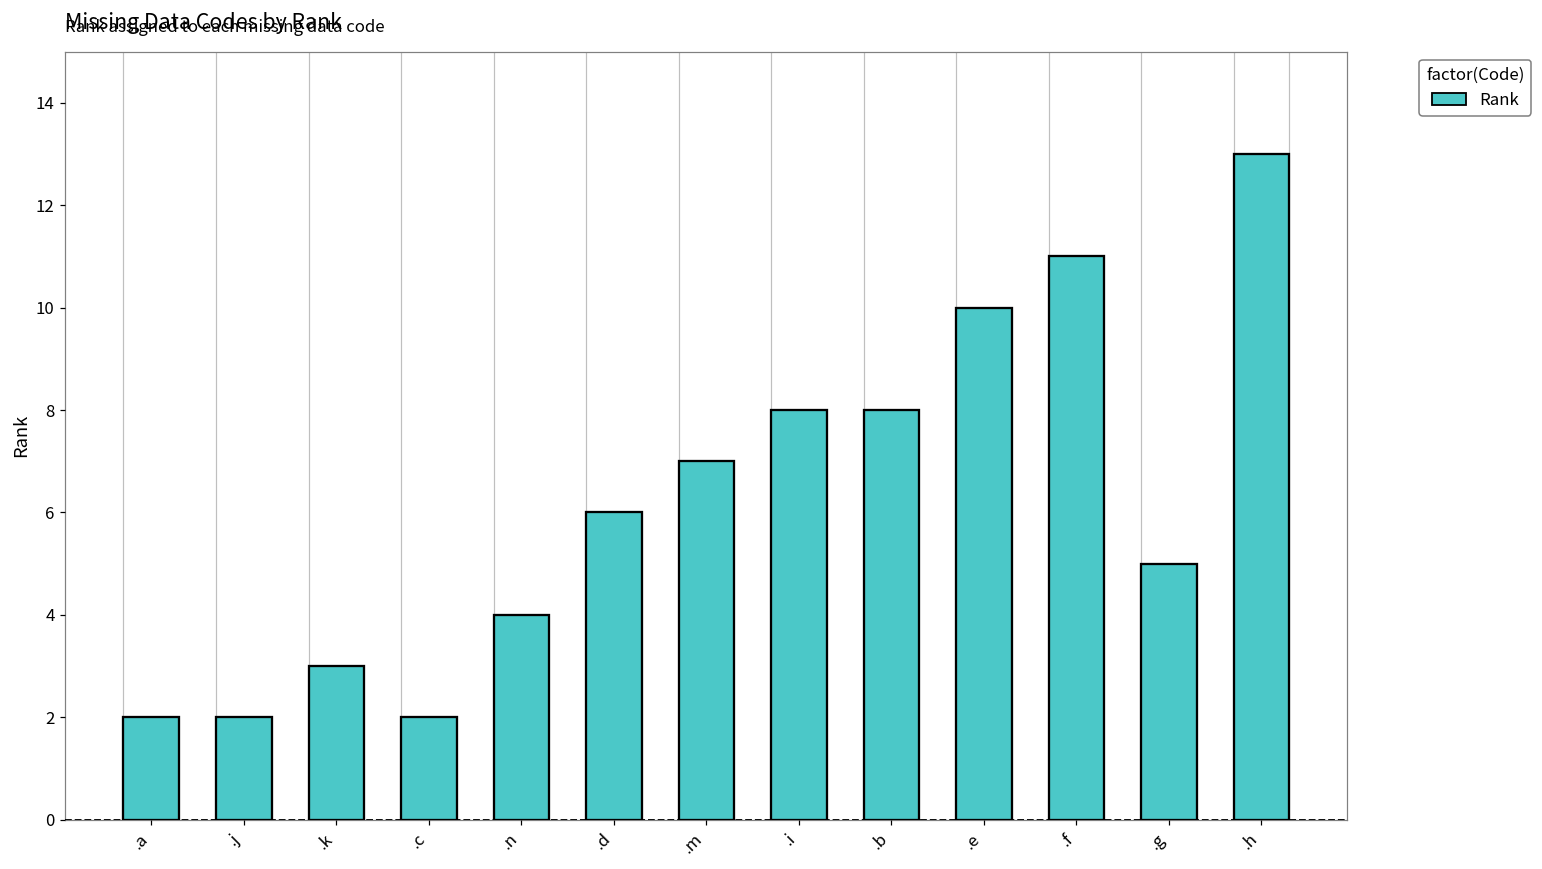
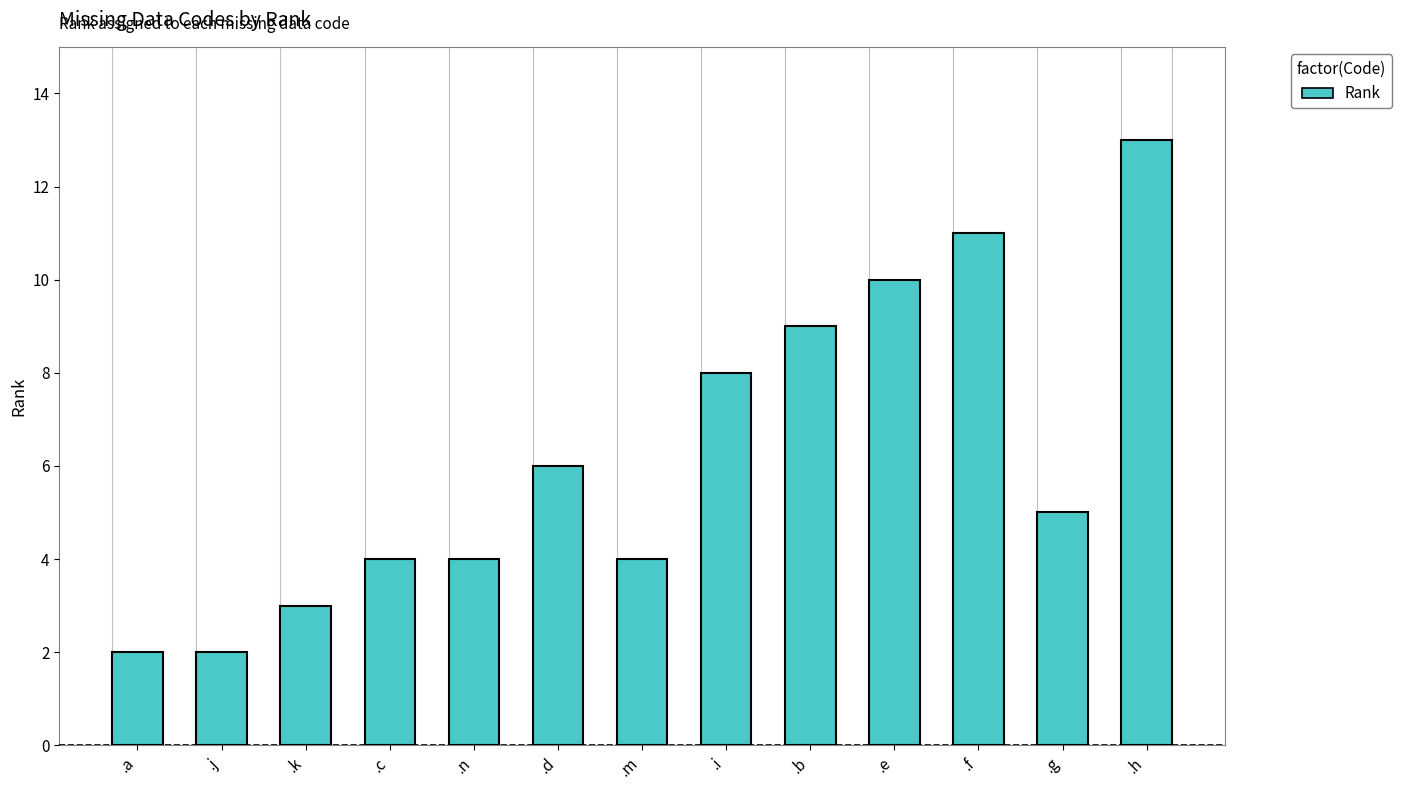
  {
    ".a": 2,
    ".j": 2,
    ".k": 3,
-   ".c": 2,
+   ".c": 4,
    ".n": 4,
    ".d": 6,
-   ".m": 7,
+   ".m": 4,
    ".i": 8,
-   ".b": 8,
+   ".b": 9,
    ".e": 10,
    ".f": 11,
    ".g": 5,
    ".h": 13
  }
